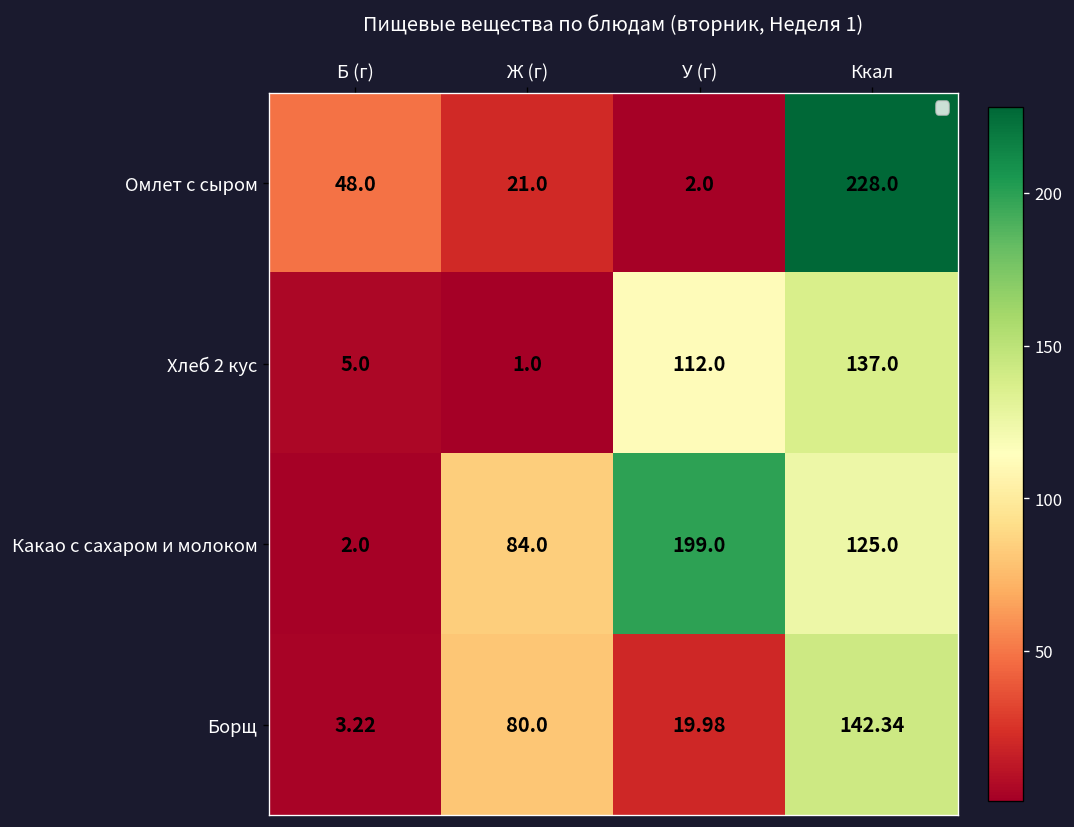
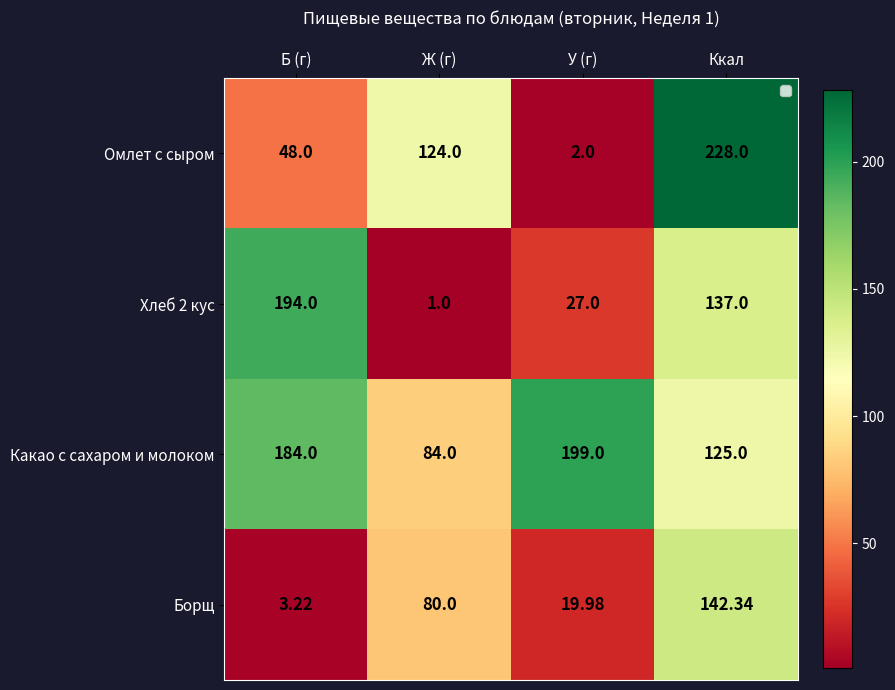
  {
    "Омлет с сыром": {
      "Б (г)": 48.0,
-     "Ж (г)": 21.0,
+     "Ж (г)": 124.0,
      "У (г)": 2.0,
      "Ккал": 228.0
    },
    "Хлеб 2 кус": {
-     "Б (г)": 5.0,
+     "Б (г)": 194.0,
      "Ж (г)": 1.0,
-     "У (г)": 112.0,
+     "У (г)": 27.0,
      "Ккал": 137.0
    },
    "Какао с сахаром и молоком": {
-     "Б (г)": 2.0,
+     "Б (г)": 184.0,
      "Ж (г)": 84.0,
      "У (г)": 199.0,
      "Ккал": 125.0
    },
    "Борщ": {
      "Б (г)": 3.22,
      "Ж (г)": 80.0,
      "У (г)": 19.98,
      "Ккал": 142.34
    }
  }
